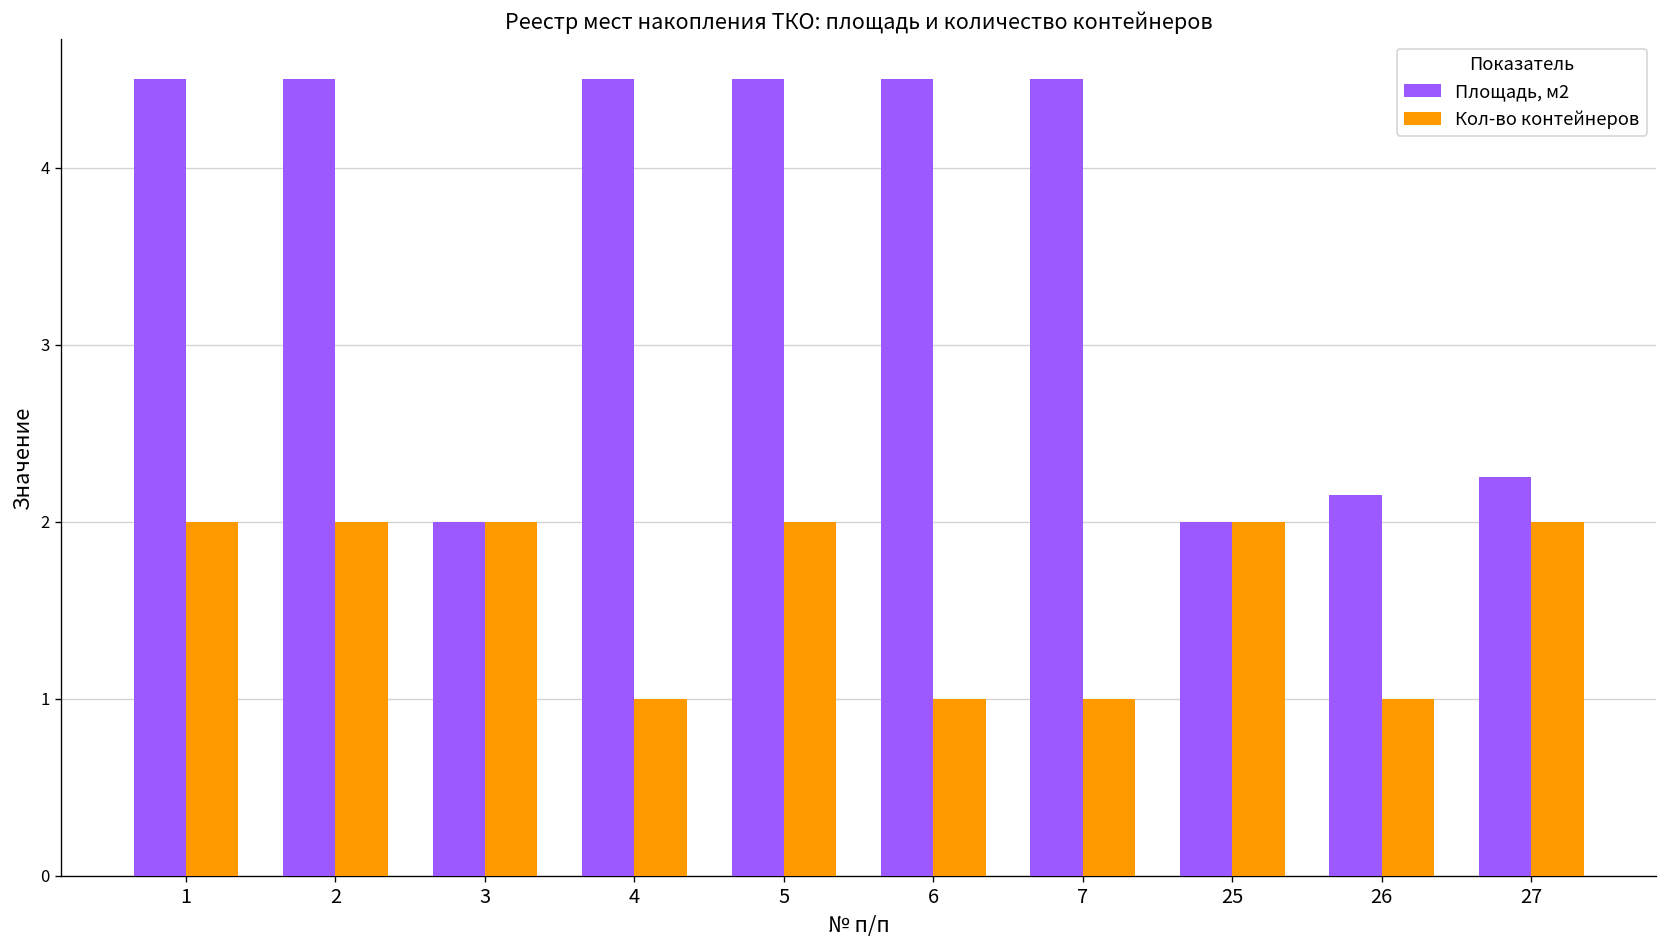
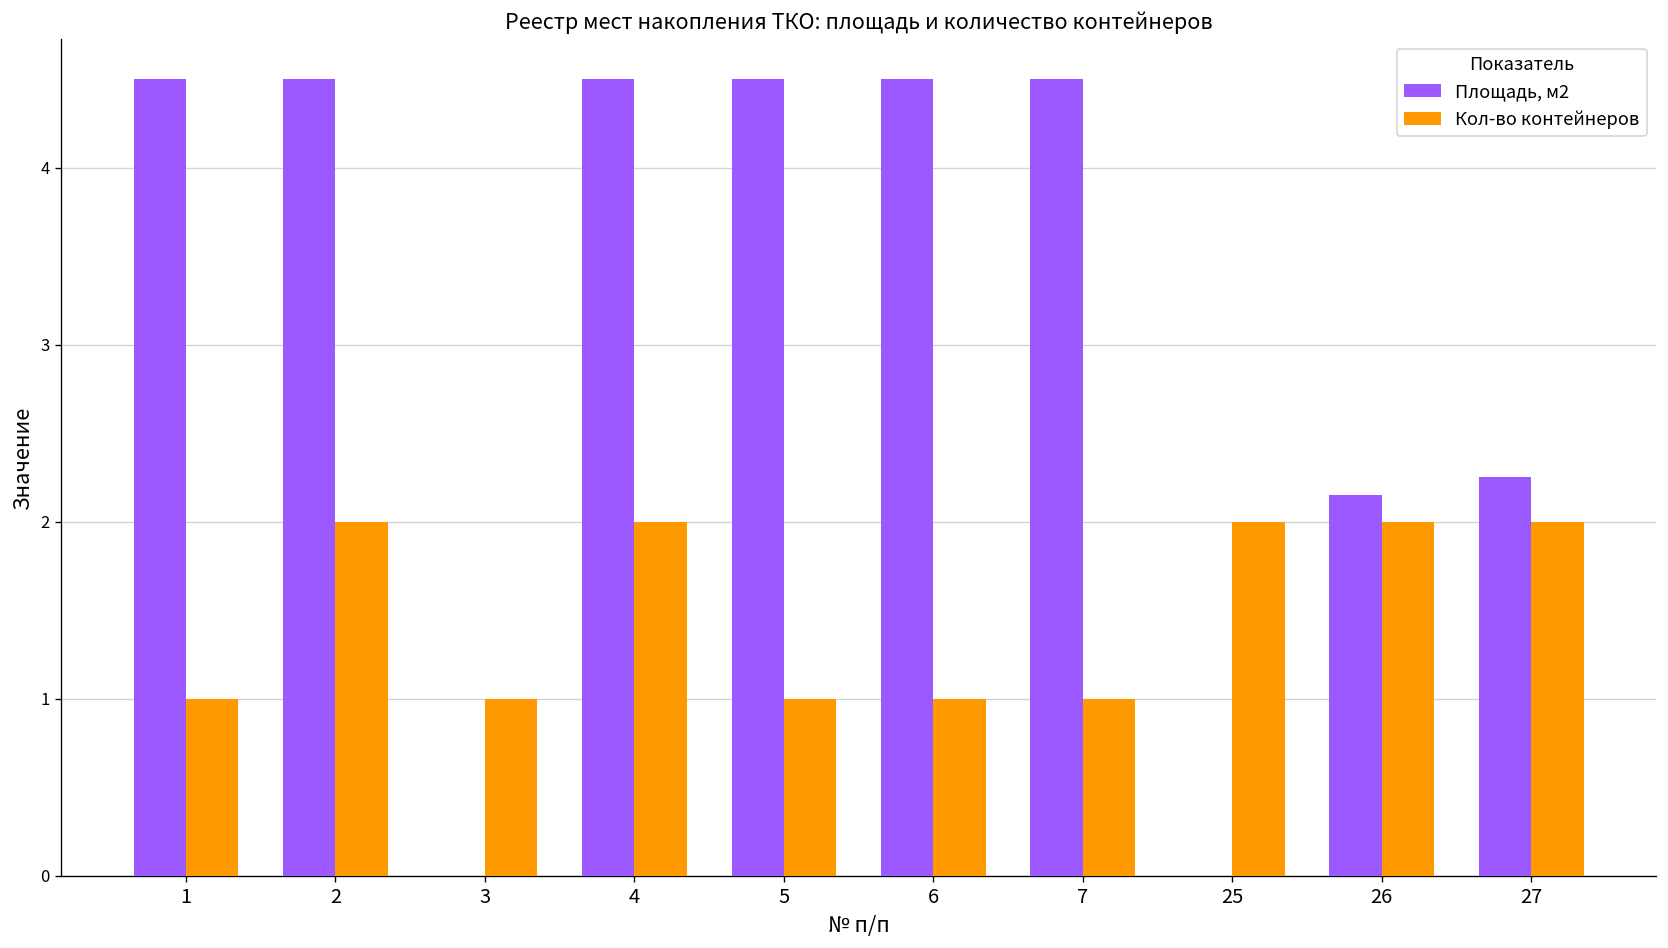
  {
    "Площадь, м2": {
      "1": 4.50,
      "2": 4.50,
-     "3": 2,
+     "3": 0,
      "4": 4.50,
      "5": 4.50,
      "6": 4.50,
      "7": 4.50,
-     "25": 2,
+     "25": 0,
      "26": 2.15,
      "27": 2.25
    },
    "Кол-во контейнеров": {
-     "1": 2,
+     "1": 1,
      "2": 2,
-     "3": 2,
-     "4": 1,
-     "5": 2,
+     "3": 1,
+     "4": 2,
+     "5": 1,
      "6": 1,
      "7": 1,
      "25": 2,
-     "26": 1,
+     "26": 2,
      "27": 2
    }
  }
